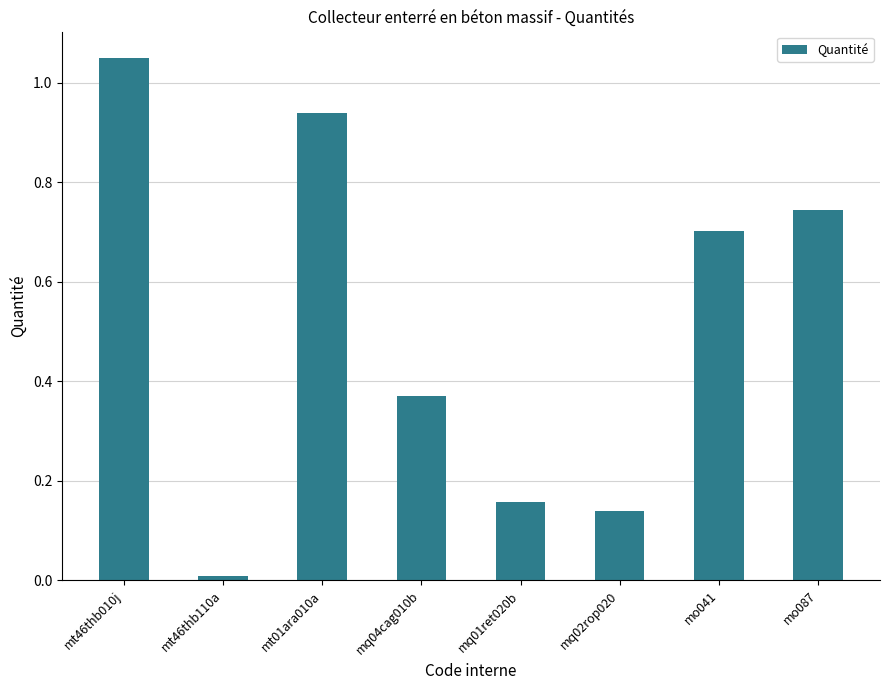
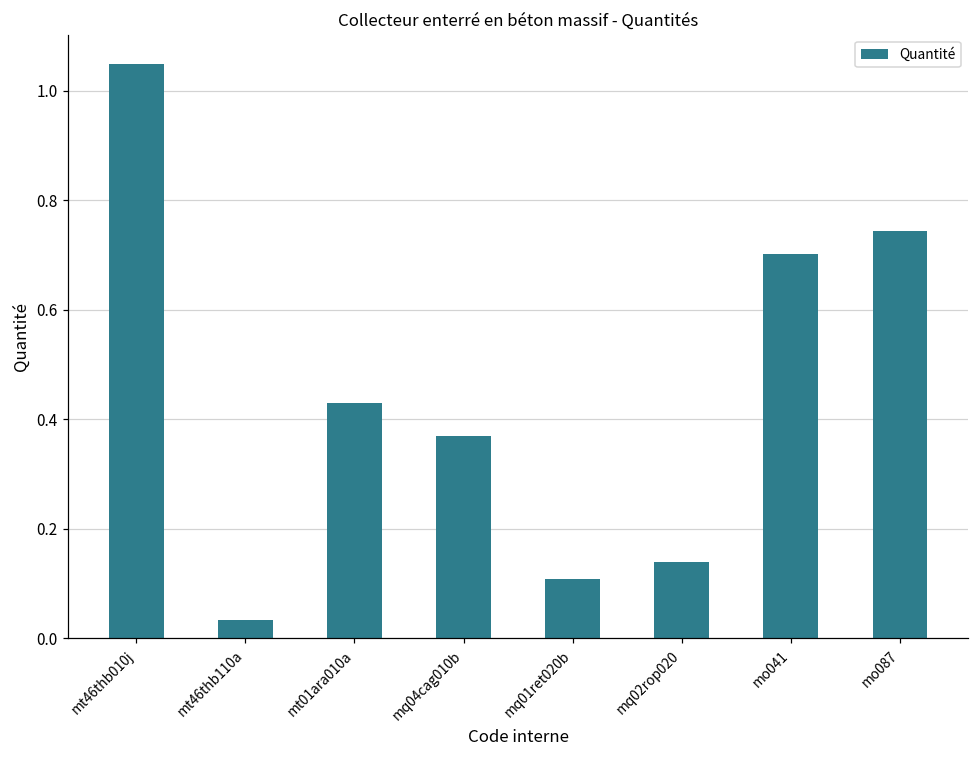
  {
    "mt46thb010j": 1.05,
-   "mt46thb110a": 0.01,
-   "mt01ara010a": 0.94,
+   "mt46thb110a": 0.03,
+   "mt01ara010a": 0.43,
    "mq04cag010b": 0.37,
-   "mq01ret020b": 0.16,
+   "mq01ret020b": 0.11,
    "mq02rop020": 0.14,
    "mo041": 0.70,
    "mo087": 0.75
  }
